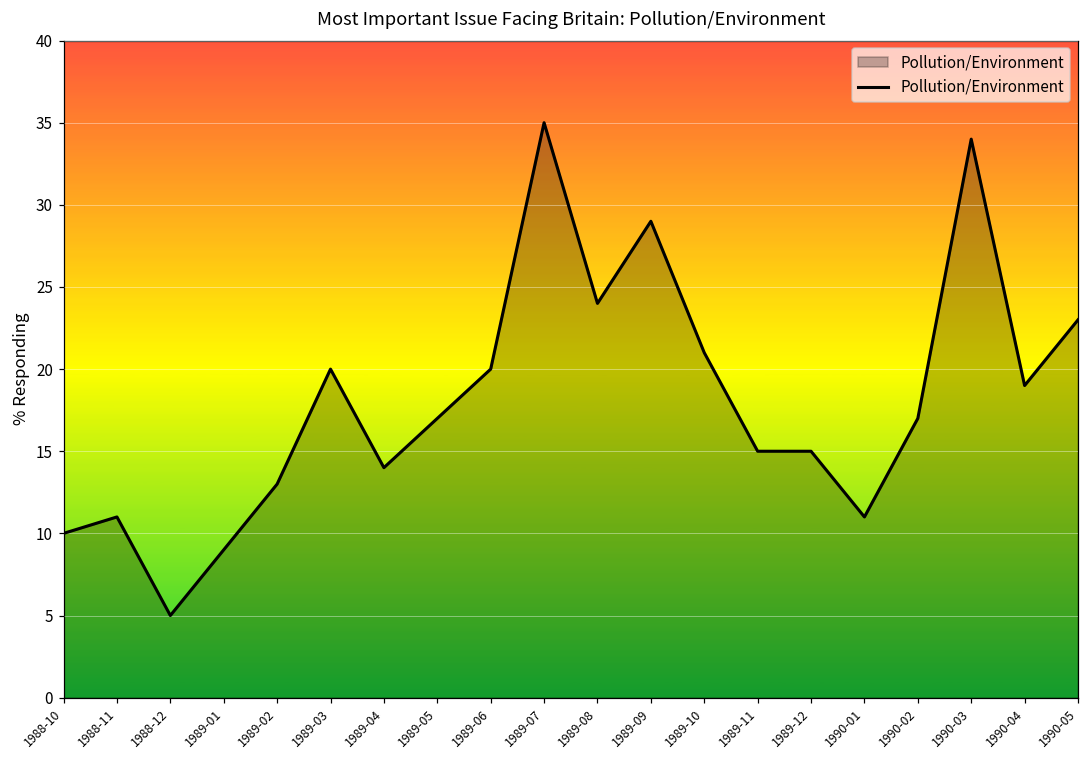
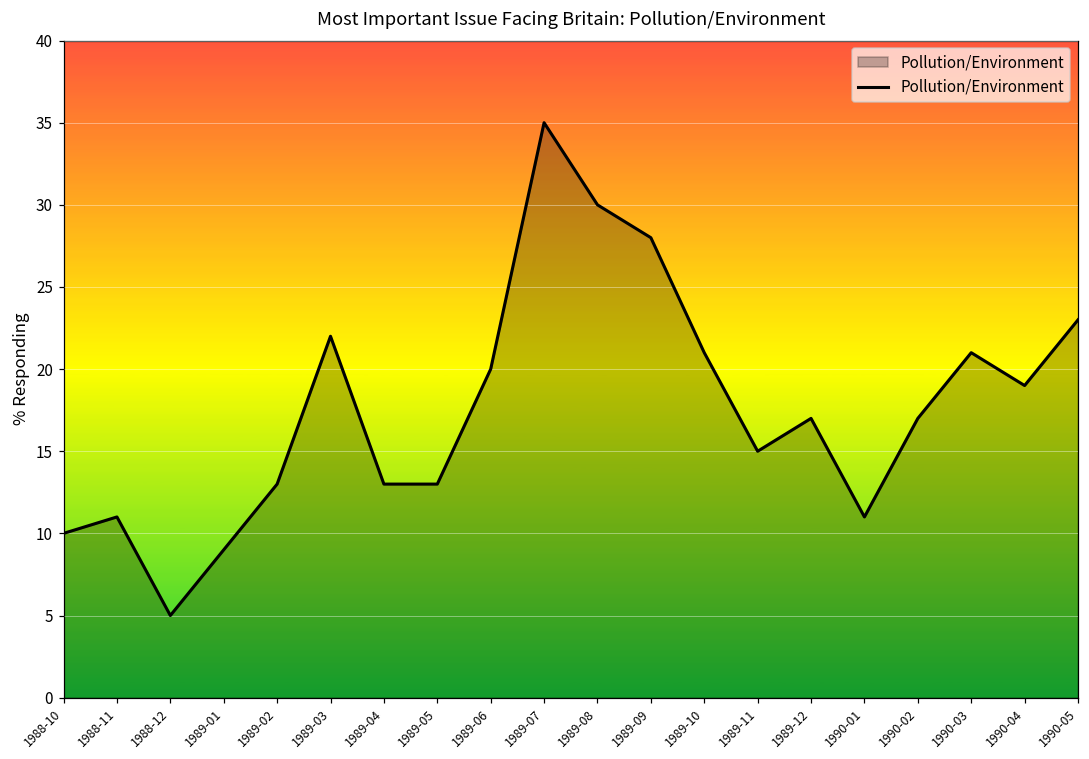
  {
    "1988-10": 10,
    "1988-11": 11,
    "1988-12": 5,
    "1989-01": 9,
    "1989-02": 13,
-   "1989-03": 20,
-   "1989-04": 14,
-   "1989-05": 17,
+   "1989-03": 22,
+   "1989-04": 13,
+   "1989-05": 13,
    "1989-06": 20,
    "1989-07": 35,
-   "1989-08": 24,
-   "1989-09": 29,
+   "1989-08": 30,
+   "1989-09": 28,
    "1989-10": 21,
    "1989-11": 15,
-   "1989-12": 15,
+   "1989-12": 17,
    "1990-01": 11,
    "1990-02": 17,
-   "1990-03": 34,
+   "1990-03": 21,
    "1990-04": 19,
    "1990-05": 23
  }
